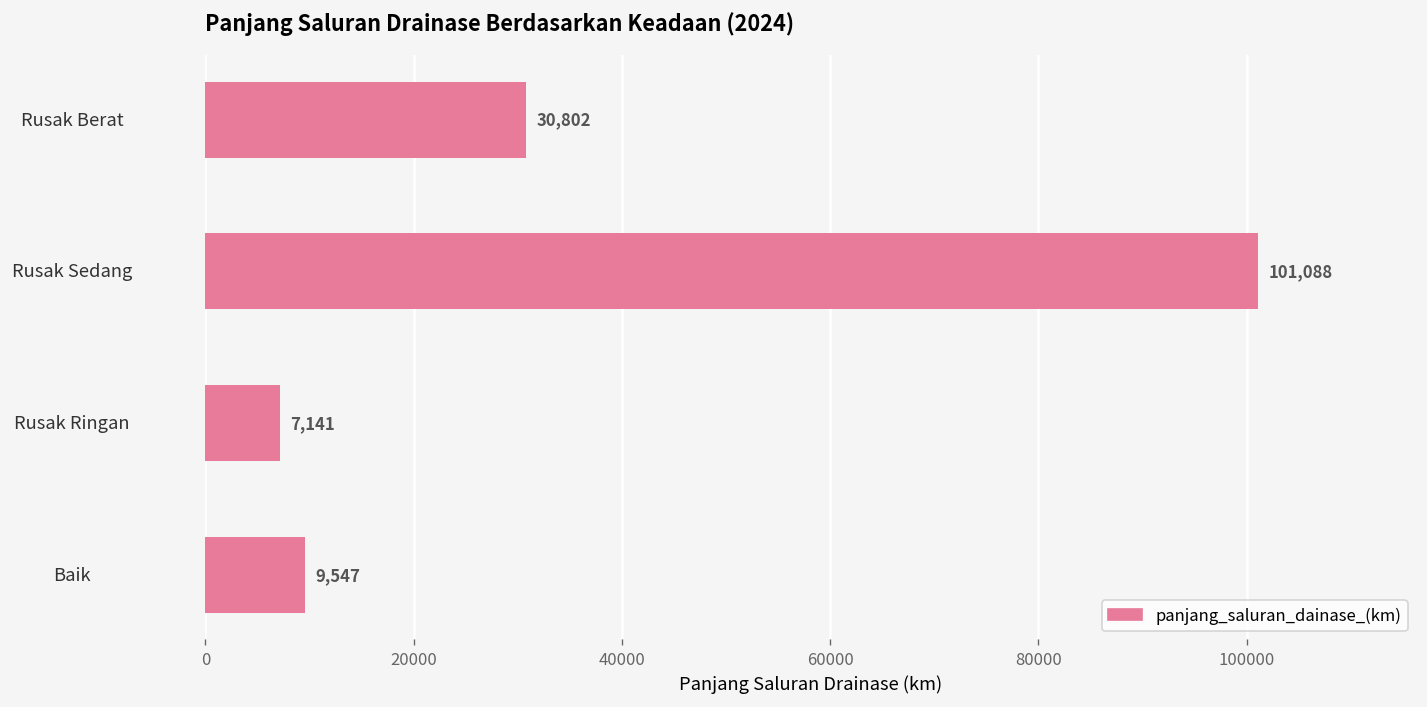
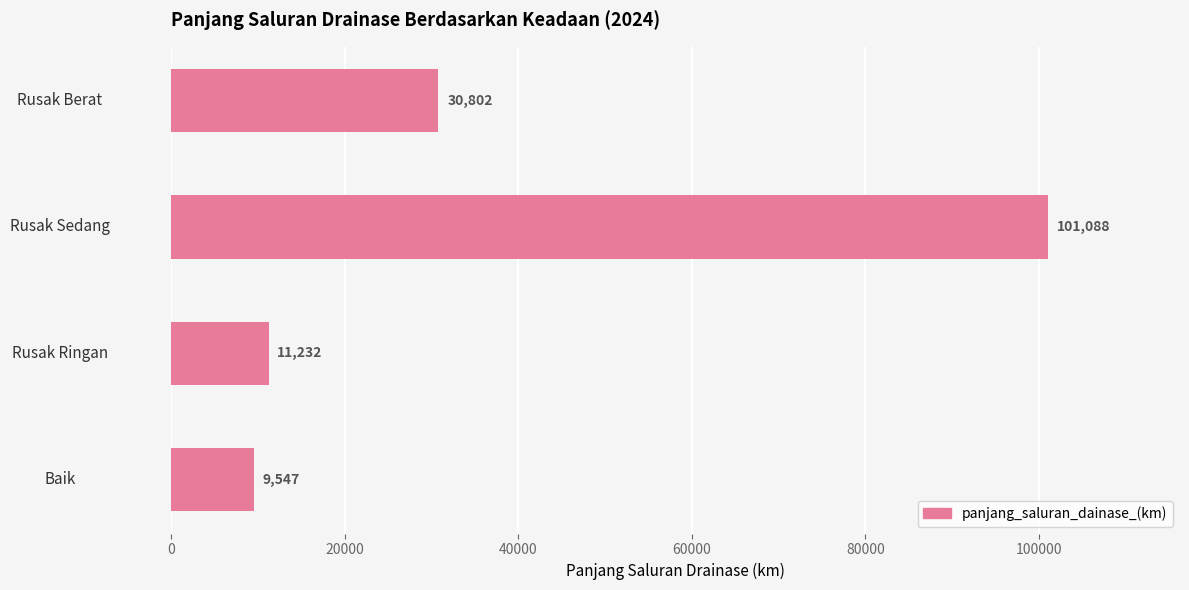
  {
    "Rusak Berat": "30,802",
    "Rusak Sedang": "101,088",
-   "Rusak Ringan": "7,141",
+   "Rusak Ringan": "11,232",
    "Baik": "9,547"
  }
